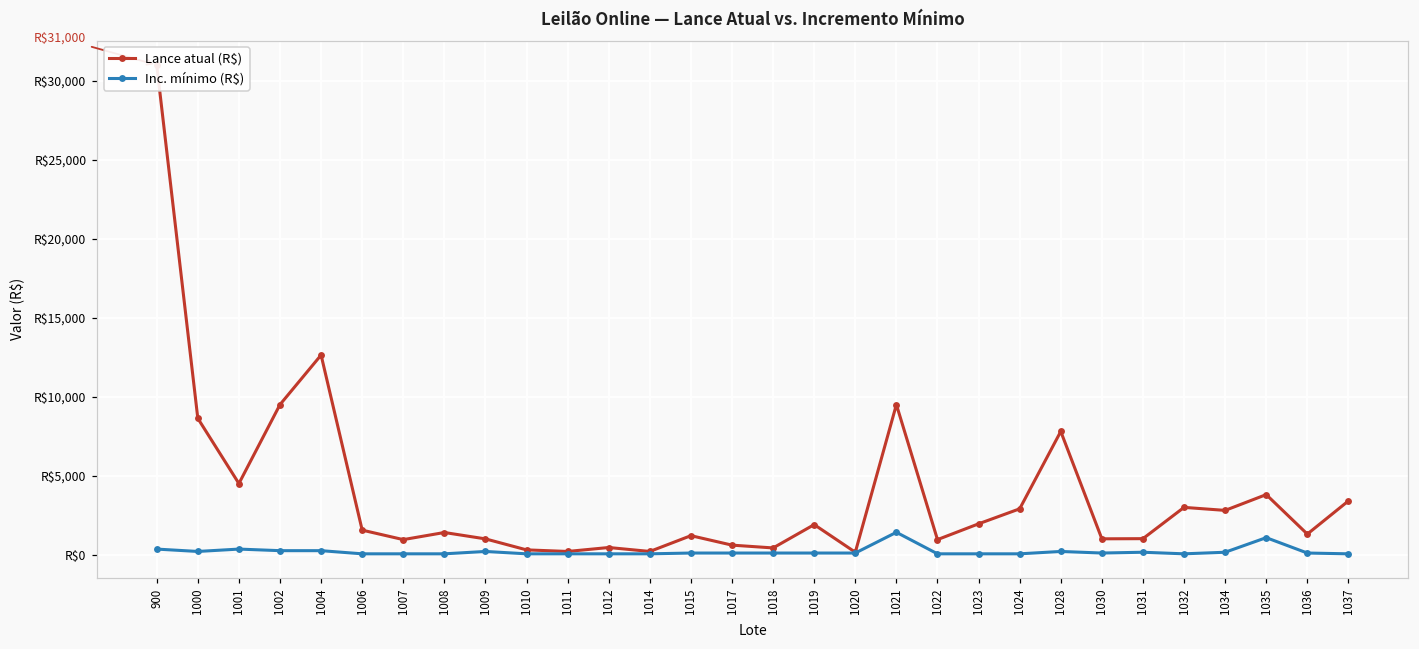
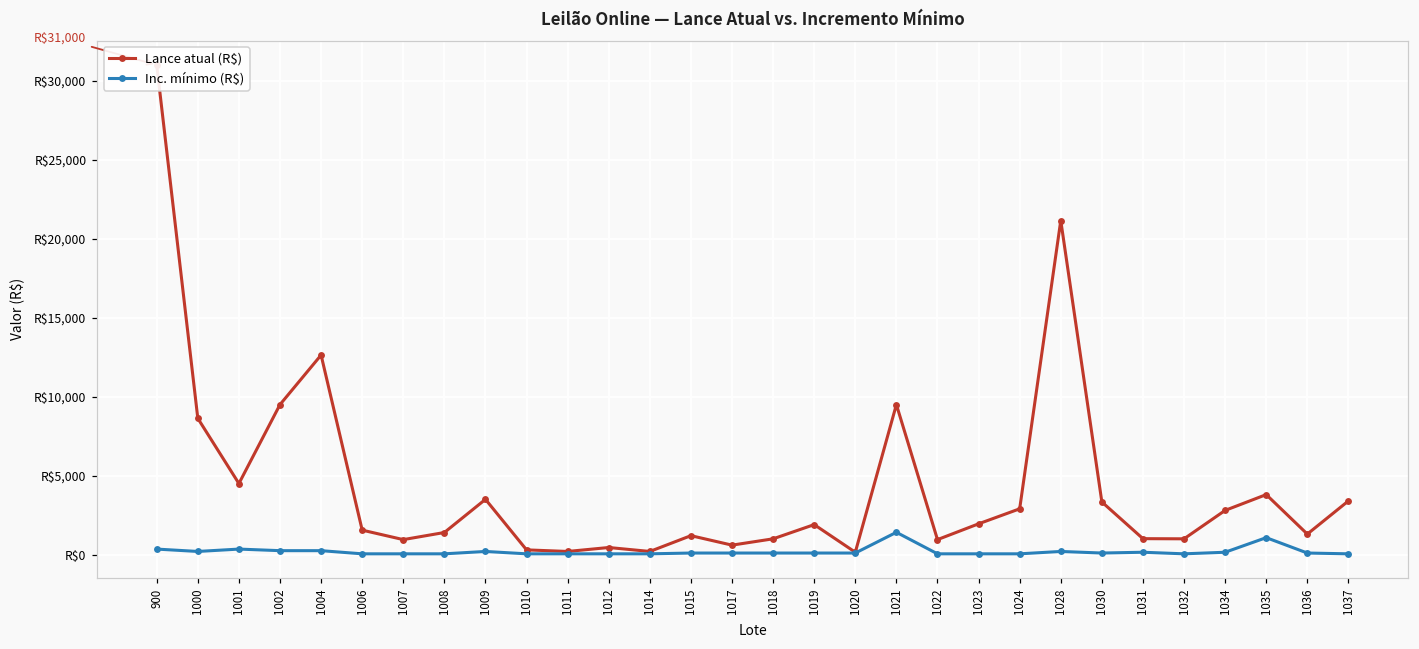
  {
    "Lance atual (R$)": {
      "1000": "R$8,600",
      "1001": "R$4,500",
      "1002": "R$9,500",
      "1004": "R$12,600",
      "1006": "R$1,600",
      "1007": "R$1,000",
      "1008": "R$1,400",
-     "1009": "R$1,000",
+     "1009": "R$3,500",
      "1010": "R$300",
      "1012": "R$500",
      "1015": "R$1,200",
      "1017": "R$600",
-     "1018": "R$400",
+     "1018": "R$1,000",
      "1019": "R$1,900",
      "1021": "R$9,500",
      "1022": "R$1,000",
      "1023": "R$2,000",
      "1024": "R$2,900",
-     "1028": "R$7,800",
-     "1030": "R$1,000",
+     "1028": "R$21,200",
+     "1030": "R$3,300",
      "1031": "R$1,000",
-     "1032": "R$3,000",
+     "1032": "R$1,000",
      "1034": "R$2,800",
      "1035": "R$3,800",
      "1036": "R$1,300",
      "1037": "R$3,400"
    },
    "Inc. mínimo (R$)": {
      "900": "R$400",
      "1000": "R$200",
      "1001": "R$400",
      "1002": "R$300",
      "1004": "R$300",
      "1006": "R$100",
      "1007": "R$100",
      "1008": "R$100",
      "1009": "R$200",
      "1010": "R$100",
      "1012": "R$100",
      "1015": "R$100",
      "1017": "R$100",
      "1018": "R$100",
      "1019": "R$100",
      "1021": "R$1,400",
      "1022": "R$100",
      "1023": "R$100",
      "1024": "R$100",
      "1028": "R$200",
      "1030": "R$100",
      "1031": "R$200",
      "1032": "R$100",
      "1034": "R$200",
      "1035": "R$1,100",
      "1036": "R$100",
      "1037": "R$100"
    }
  }
